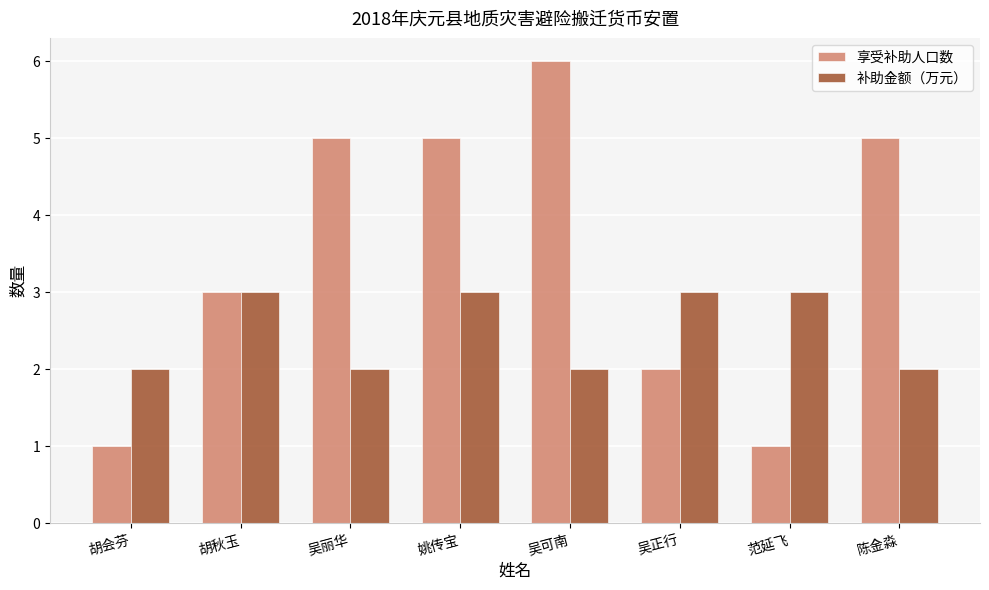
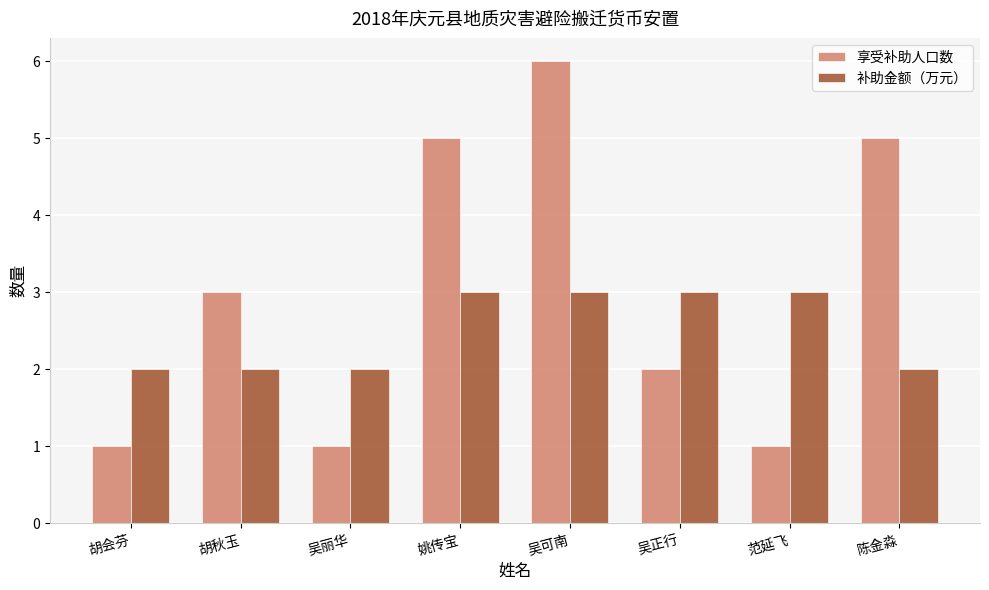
  {
    "享受补助人口数": {
      "胡会芬": 1,
      "胡秋玉": 3,
-     "吴丽华": 5,
+     "吴丽华": 1,
      "姚传宝": 5,
      "吴可南": 6,
      "吴正行": 2,
      "范延飞": 1,
      "陈金淼": 5
    },
    "补助金额（万元）": {
      "胡会芬": 2,
-     "胡秋玉": 3,
+     "胡秋玉": 2,
      "吴丽华": 2,
      "姚传宝": 3,
-     "吴可南": 2,
+     "吴可南": 3,
      "吴正行": 3,
      "范延飞": 3,
      "陈金淼": 2
    }
  }
